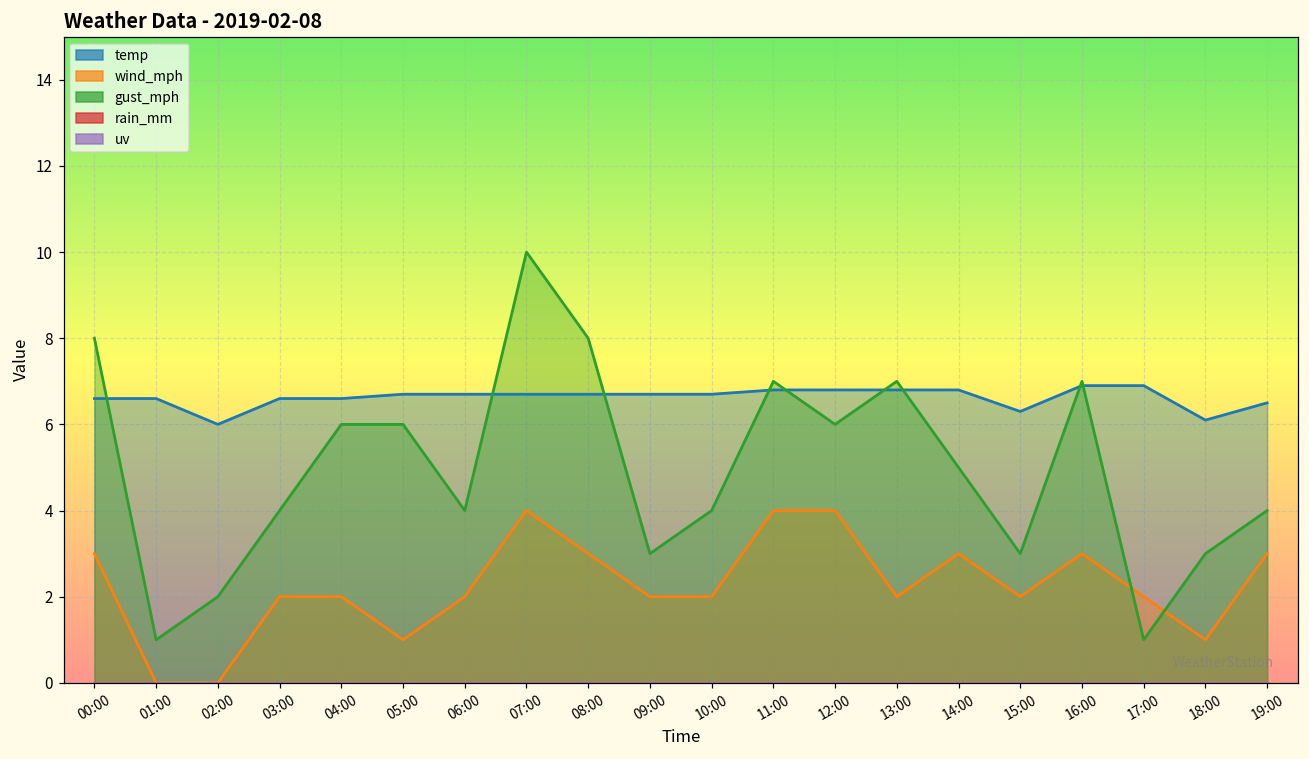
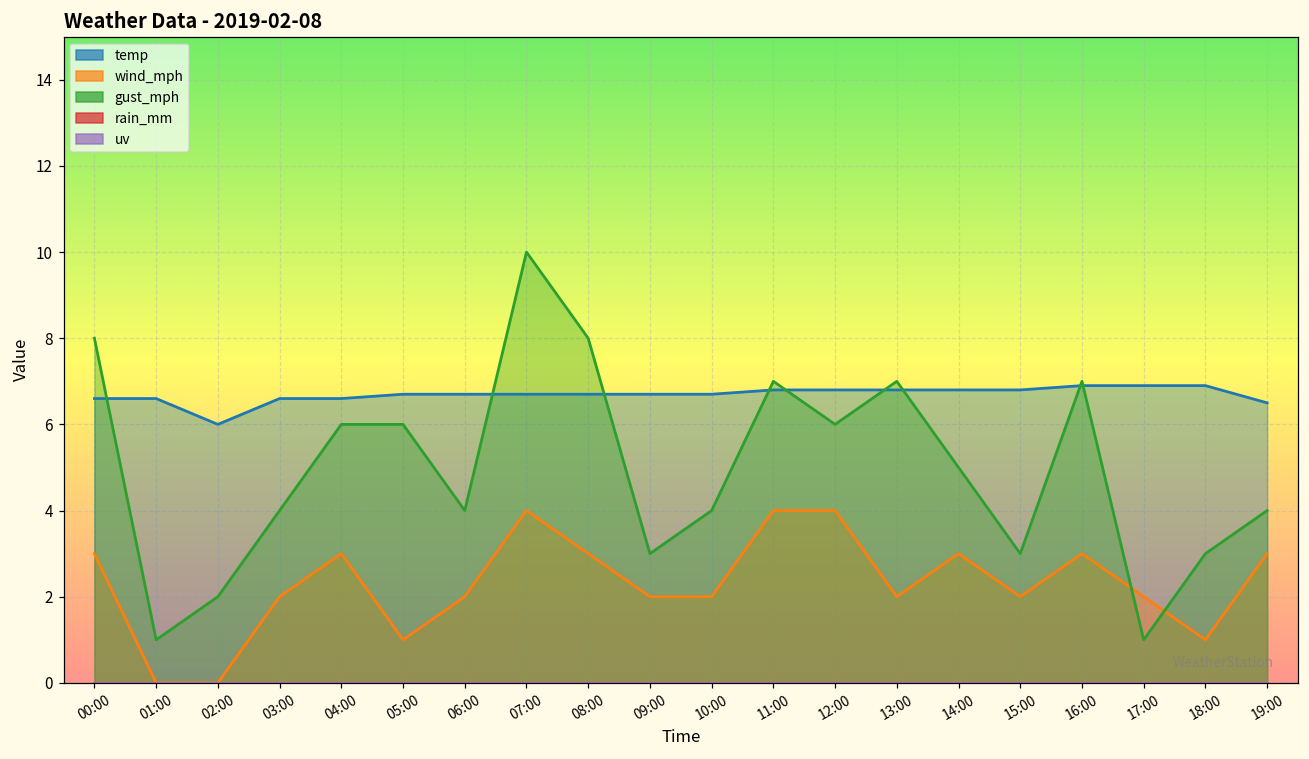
  {
    "temp": {
      "00:00": 6.6,
      "01:00": 6.6,
      "02:00": 6.0,
      "03:00": 6.6,
      "04:00": 6.6,
      "05:00": 6.7,
      "06:00": 6.7,
      "07:00": 6.7,
      "08:00": 6.7,
      "09:00": 6.7,
      "10:00": 6.7,
      "11:00": 6.8,
      "12:00": 6.8,
      "13:00": 6.8,
      "14:00": 6.8,
-     "15:00": 6.3,
+     "15:00": 6.8,
      "16:00": 6.9,
      "17:00": 6.9,
-     "18:00": 6.1,
+     "18:00": 6.9,
      "19:00": 6.5
    },
    "wind_mph": {
      "00:00": 3,
      "03:00": 2,
-     "04:00": 2,
+     "04:00": 3,
      "05:00": 1,
      "06:00": 2,
      "07:00": 4,
      "08:00": 3,
      "09:00": 2,
      "10:00": 2,
      "11:00": 4,
      "12:00": 4,
      "13:00": 2,
      "14:00": 3,
      "15:00": 2,
      "16:00": 3,
      "17:00": 2,
      "18:00": 1,
      "19:00": 3
    },
    "gust_mph": {
      "00:00": 8.0,
      "01:00": 1.0,
      "02:00": 2.0,
      "03:00": 4.0,
      "04:00": 6.0,
      "05:00": 6.0,
      "06:00": 4.0,
      "07:00": 10.0,
      "08:00": 8.0,
      "09:00": 3.0,
      "10:00": 4.0,
      "11:00": 7.0,
      "12:00": 6.0,
      "13:00": 7.0,
      "14:00": 5.0,
      "15:00": 3.0,
      "16:00": 7.0,
      "17:00": 1.0,
      "18:00": 3.0,
      "19:00": 4.0
    },
    "uv": {
      "00:00": 0.0,
      "03:00": 0.0,
      "04:00": 0.0,
      "05:00": 0.0,
      "06:00": 0.0,
      "07:00": 0.0,
      "08:00": 0.0,
      "09:00": 0.0,
      "10:00": 0.0,
      "11:00": 0.0,
      "12:00": 0.0,
      "13:00": 0.0,
      "14:00": 0.0,
      "15:00": 0.0,
      "16:00": 0.0,
      "17:00": 0.0,
      "18:00": 0.0,
      "19:00": 0.0
    }
  }
